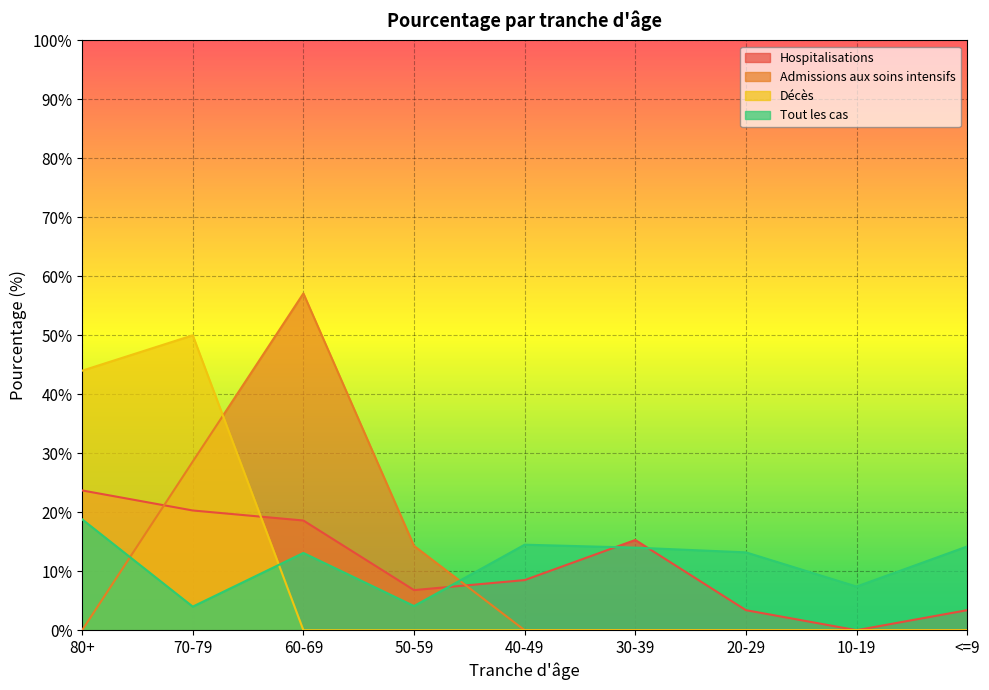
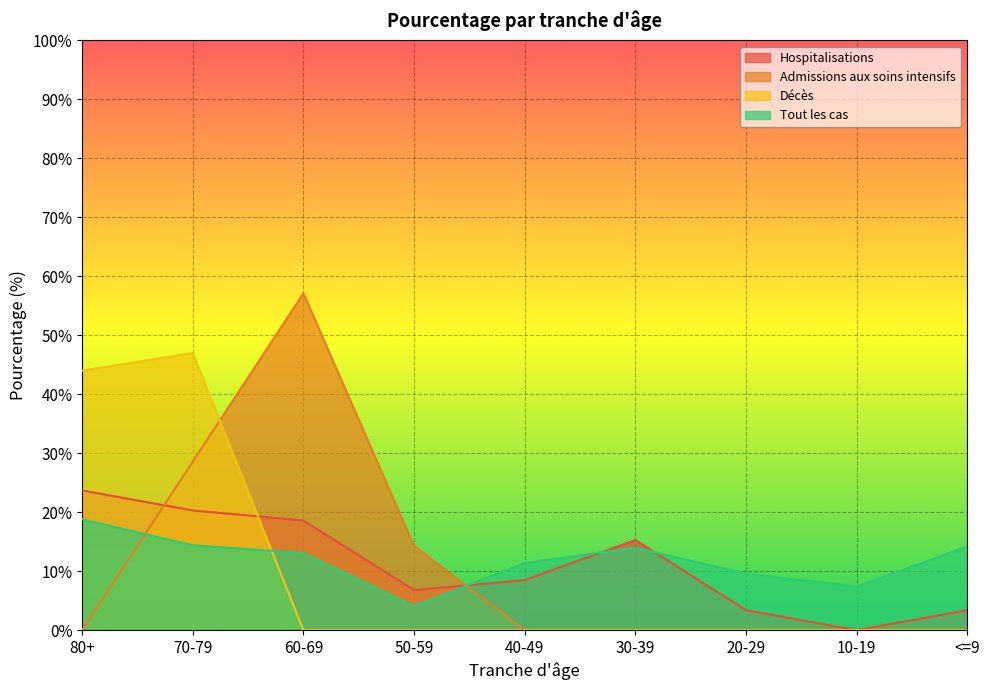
  {
    "Décès": {
      "80+": "44%",
-     "70-79": "50%",
+     "70-79": "47%",
      "60-69": "0%",
      "50-59": "0%"
    },
    "Tout les cas": {
      "80+": "19%",
-     "70-79": "4%",
+     "70-79": "14%",
      "60-69": "13%",
      "50-59": "4%",
-     "40-49": "15%",
+     "40-49": "11%",
      "30-39": "14%",
-     "20-29": "13%",
+     "20-29": "10%",
      "10-19": "7%",
      "<=9": "14%"
    }
  }
